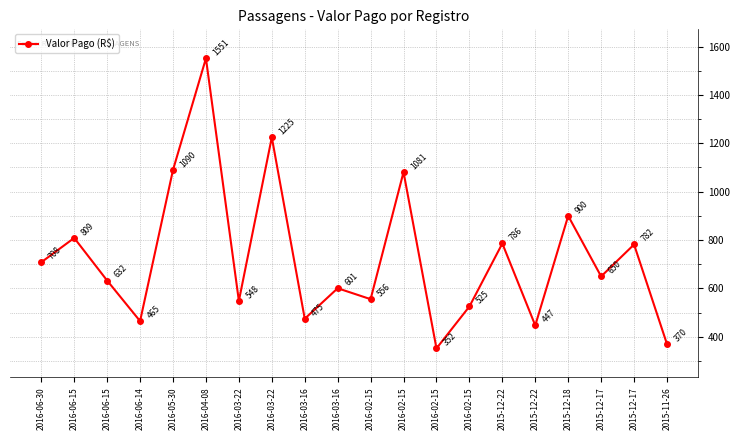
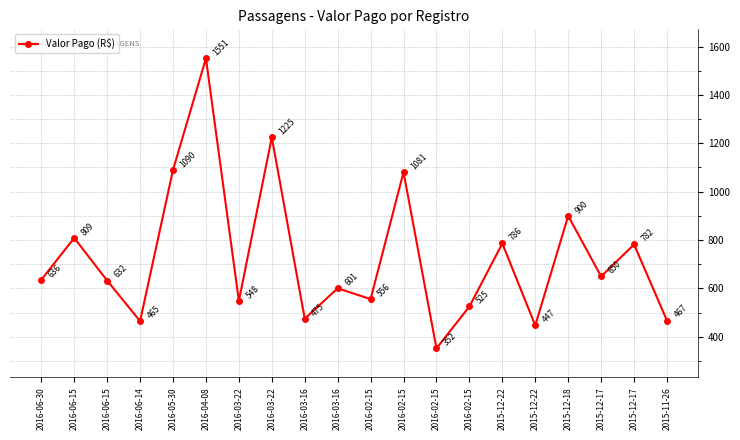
  {
-   "2016-06-30": 708,
+   "2016-06-30": 636,
    "2016-06-14": 465,
    "2016-05-30": 1090,
    "2016-04-08": 1551,
    "2015-12-18": 900,
-   "2015-11-26": 370
+   "2015-11-26": 467
  }
